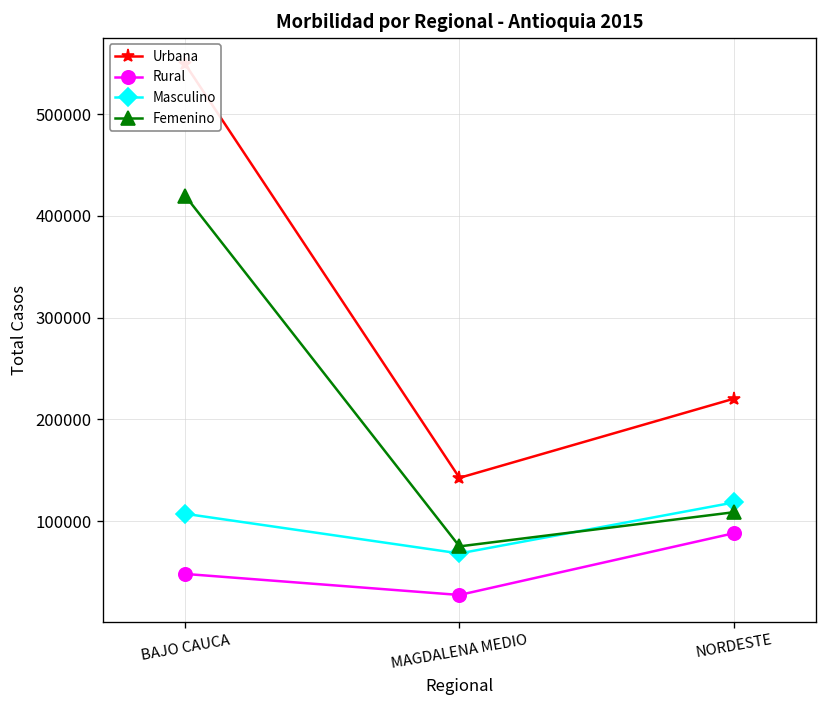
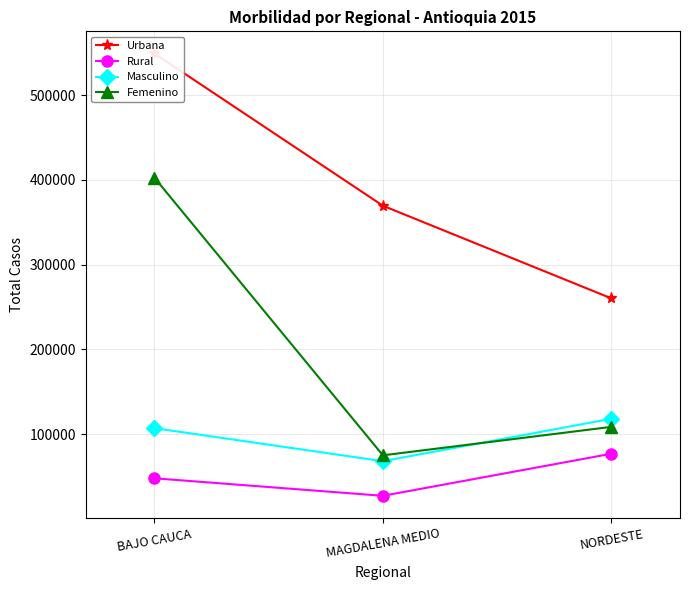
  {
    "Urbana": {
-     "MAGDALENA MEDIO": 140000,
-     "NORDESTE": 220000
+     "MAGDALENA MEDIO": 370000,
+     "NORDESTE": 260000
    },
    "Rural": {
      "BAJO CAUCA": 50000,
      "MAGDALENA MEDIO": 30000,
-     "NORDESTE": 90000
+     "NORDESTE": 80000
    },
    "Masculino": {
      "BAJO CAUCA": 110000,
      "MAGDALENA MEDIO": 70000,
      "NORDESTE": 120000
    },
    "Femenino": {
-     "BAJO CAUCA": 420000,
+     "BAJO CAUCA": 400000,
      "MAGDALENA MEDIO": 80000,
      "NORDESTE": 110000
    }
  }
